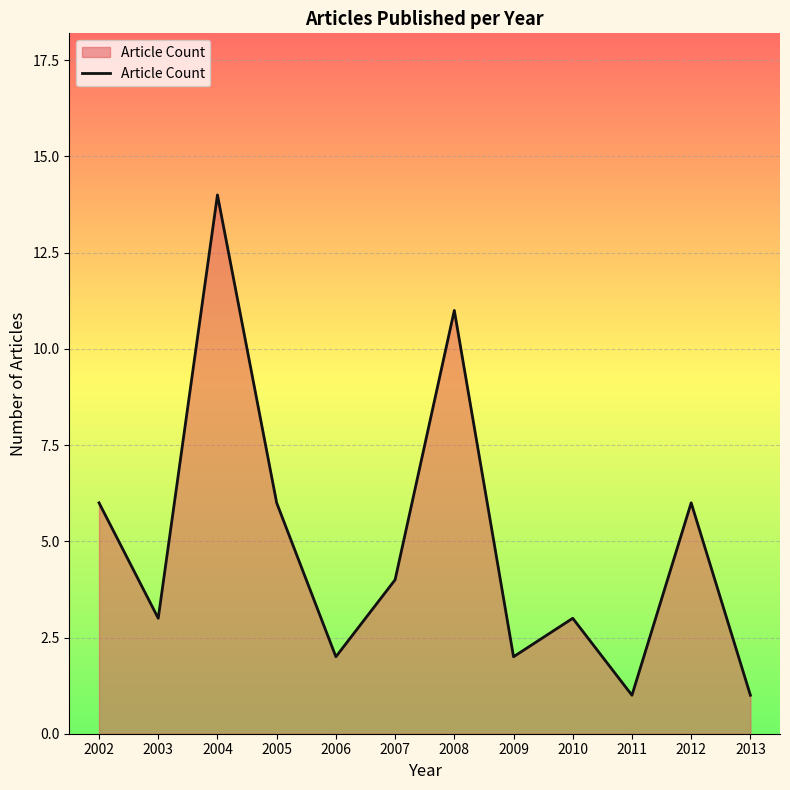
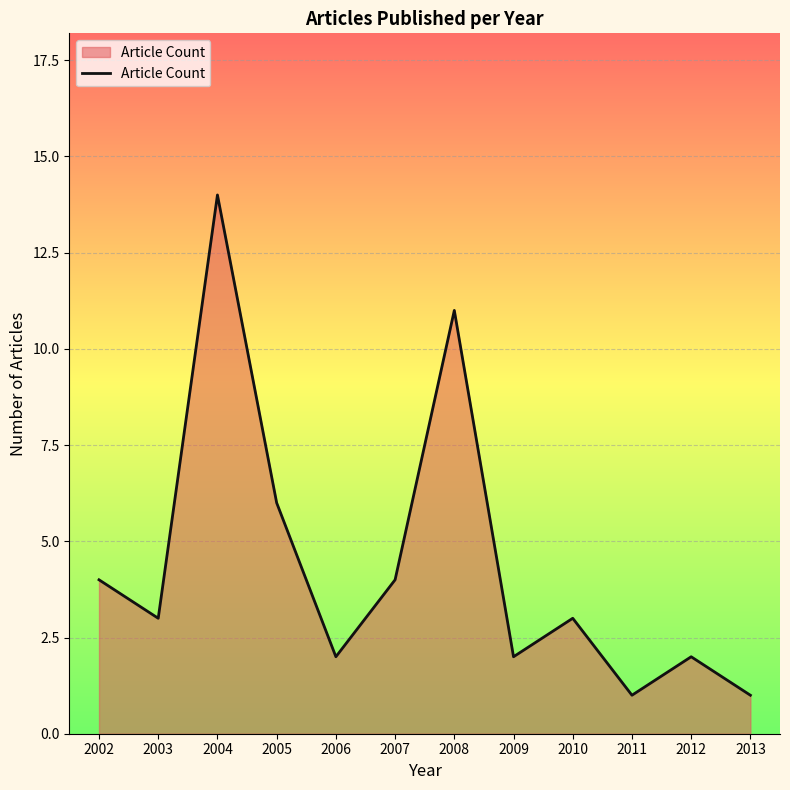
  {
-   "2002": 6,
+   "2002": 4,
    "2003": 3,
    "2004": 14,
    "2005": 6,
    "2006": 2,
    "2007": 4,
    "2008": 11,
    "2009": 2,
    "2010": 3,
    "2011": 1,
-   "2012": 6,
+   "2012": 2,
    "2013": 1
  }
